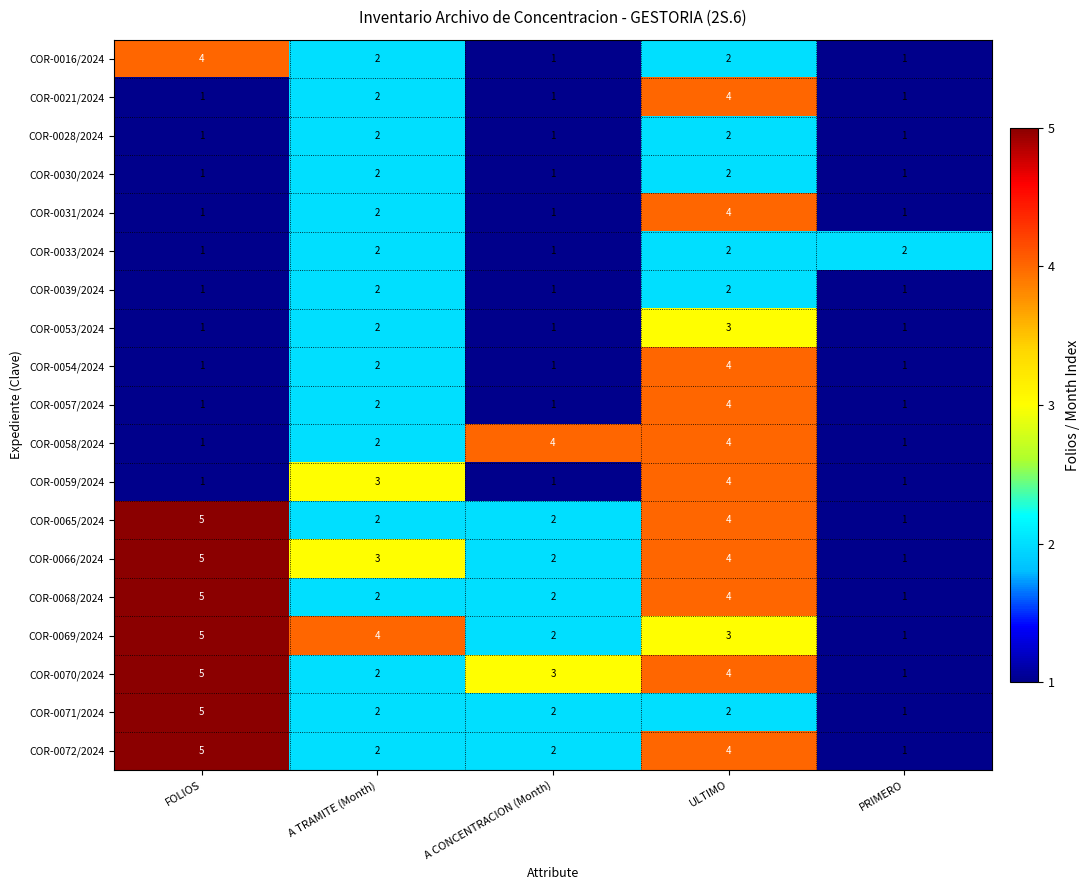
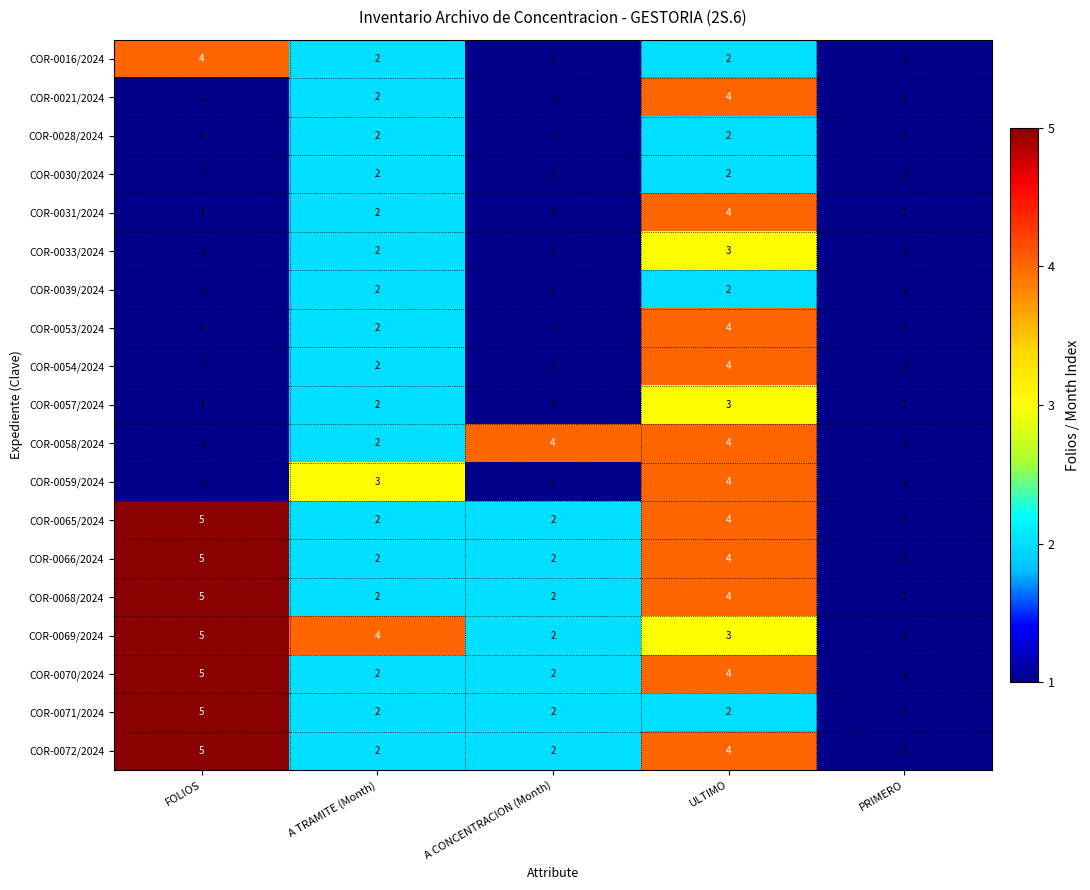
  {
    "COR-0016/2024": {
      "FOLIOS": 4,
      "A TRAMITE (Month)": 2,
      "A CONCENTRACION (Month)": 1,
      "ULTIMO": 2,
      "PRIMERO": 1
    },
    "COR-0021/2024": {
      "FOLIOS": 1,
      "A TRAMITE (Month)": 2,
      "A CONCENTRACION (Month)": 1,
      "ULTIMO": 4,
      "PRIMERO": 1
    },
    "COR-0028/2024": {
      "FOLIOS": 1,
      "A TRAMITE (Month)": 2,
      "A CONCENTRACION (Month)": 1,
      "ULTIMO": 2,
      "PRIMERO": 1
    },
    "COR-0030/2024": {
      "FOLIOS": 1,
      "A TRAMITE (Month)": 2,
      "A CONCENTRACION (Month)": 1,
      "ULTIMO": 2,
      "PRIMERO": 1
    },
    "COR-0031/2024": {
      "FOLIOS": 1,
      "A TRAMITE (Month)": 2,
      "A CONCENTRACION (Month)": 1,
      "ULTIMO": 4,
      "PRIMERO": 1
    },
    "COR-0033/2024": {
      "FOLIOS": 1,
      "A TRAMITE (Month)": 2,
      "A CONCENTRACION (Month)": 1,
-     "ULTIMO": 2,
-     "PRIMERO": 2
+     "ULTIMO": 3,
+     "PRIMERO": 1
    },
    "COR-0039/2024": {
      "FOLIOS": 1,
      "A TRAMITE (Month)": 2,
      "A CONCENTRACION (Month)": 1,
      "ULTIMO": 2,
      "PRIMERO": 1
    },
    "COR-0053/2024": {
      "FOLIOS": 1,
      "A TRAMITE (Month)": 2,
      "A CONCENTRACION (Month)": 1,
-     "ULTIMO": 3,
+     "ULTIMO": 4,
      "PRIMERO": 1
    },
    "COR-0054/2024": {
      "FOLIOS": 1,
      "A TRAMITE (Month)": 2,
      "A CONCENTRACION (Month)": 1,
      "ULTIMO": 4,
      "PRIMERO": 1
    },
    "COR-0057/2024": {
      "FOLIOS": 1,
      "A TRAMITE (Month)": 2,
      "A CONCENTRACION (Month)": 1,
-     "ULTIMO": 4,
+     "ULTIMO": 3,
      "PRIMERO": 1
    },
    "COR-0058/2024": {
      "FOLIOS": 1,
      "A TRAMITE (Month)": 2,
      "A CONCENTRACION (Month)": 4,
      "ULTIMO": 4,
      "PRIMERO": 1
    },
    "COR-0059/2024": {
      "FOLIOS": 1,
      "A TRAMITE (Month)": 3,
      "A CONCENTRACION (Month)": 1,
      "ULTIMO": 4,
      "PRIMERO": 1
    },
    "COR-0065/2024": {
      "FOLIOS": 5,
      "A TRAMITE (Month)": 2,
      "A CONCENTRACION (Month)": 2,
      "ULTIMO": 4,
      "PRIMERO": 1
    },
    "COR-0066/2024": {
      "FOLIOS": 5,
-     "A TRAMITE (Month)": 3,
+     "A TRAMITE (Month)": 2,
      "A CONCENTRACION (Month)": 2,
      "ULTIMO": 4,
      "PRIMERO": 1
    },
    "COR-0068/2024": {
      "FOLIOS": 5,
      "A TRAMITE (Month)": 2,
      "A CONCENTRACION (Month)": 2,
      "ULTIMO": 4,
      "PRIMERO": 1
    },
    "COR-0069/2024": {
      "FOLIOS": 5,
      "A TRAMITE (Month)": 4,
      "A CONCENTRACION (Month)": 2,
      "ULTIMO": 3,
      "PRIMERO": 1
    },
    "COR-0070/2024": {
      "FOLIOS": 5,
      "A TRAMITE (Month)": 2,
-     "A CONCENTRACION (Month)": 3,
+     "A CONCENTRACION (Month)": 2,
      "ULTIMO": 4,
      "PRIMERO": 1
    },
    "COR-0071/2024": {
      "FOLIOS": 5,
      "A TRAMITE (Month)": 2,
      "A CONCENTRACION (Month)": 2,
      "ULTIMO": 2,
      "PRIMERO": 1
    },
    "COR-0072/2024": {
      "FOLIOS": 5,
      "A TRAMITE (Month)": 2,
      "A CONCENTRACION (Month)": 2,
      "ULTIMO": 4,
      "PRIMERO": 1
    }
  }
